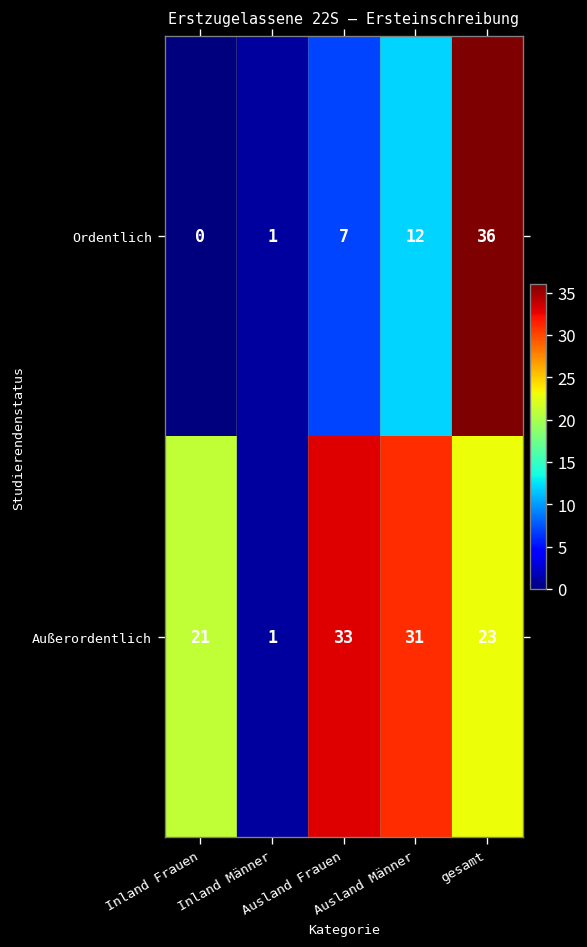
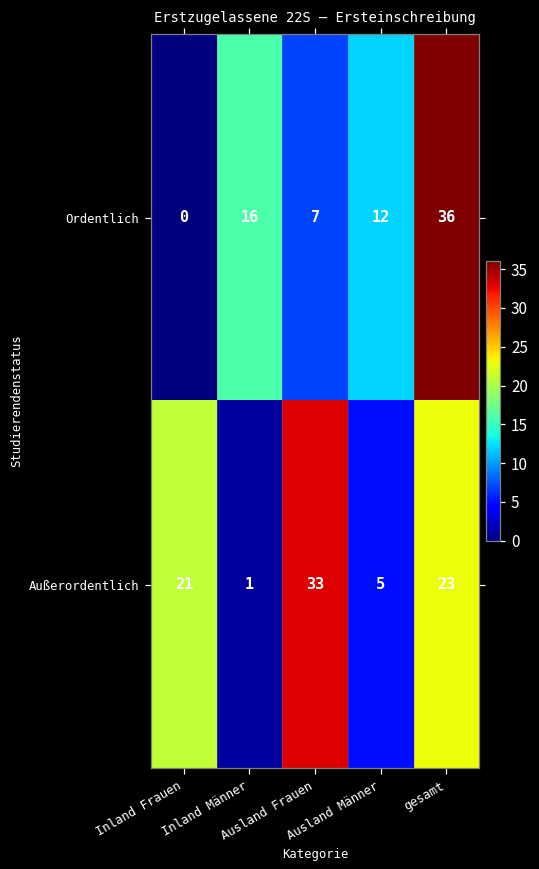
  {
    "Ordentlich": {
      "Inland Frauen": 0,
-     "Inland Männer": 1,
+     "Inland Männer": 16,
      "Ausland Frauen": 7,
      "Ausland Männer": 12,
      "gesamt": 36
    },
    "Außerordentlich": {
      "Inland Frauen": 21,
      "Inland Männer": 1,
      "Ausland Frauen": 33,
-     "Ausland Männer": 31,
+     "Ausland Männer": 5,
      "gesamt": 23
    }
  }
